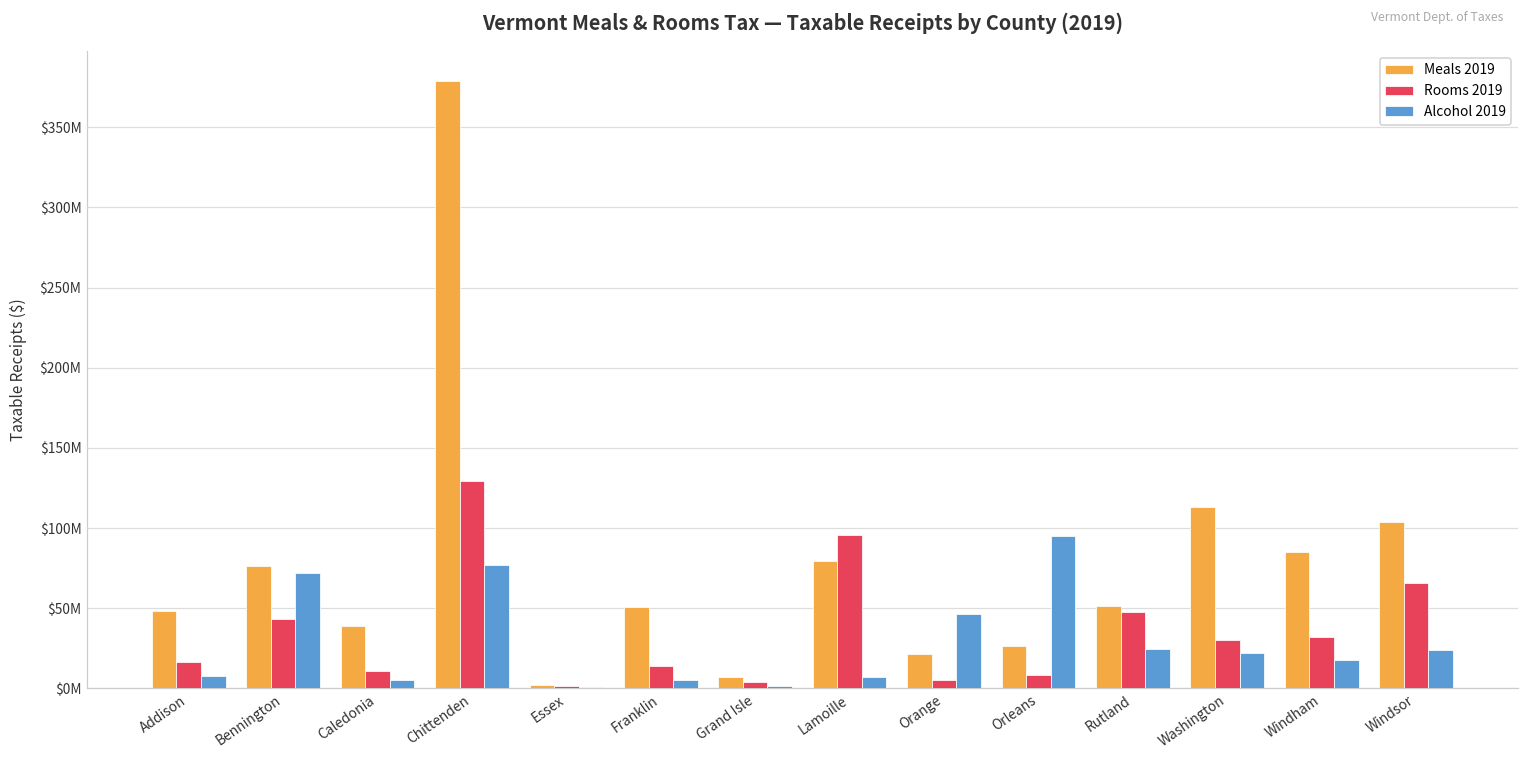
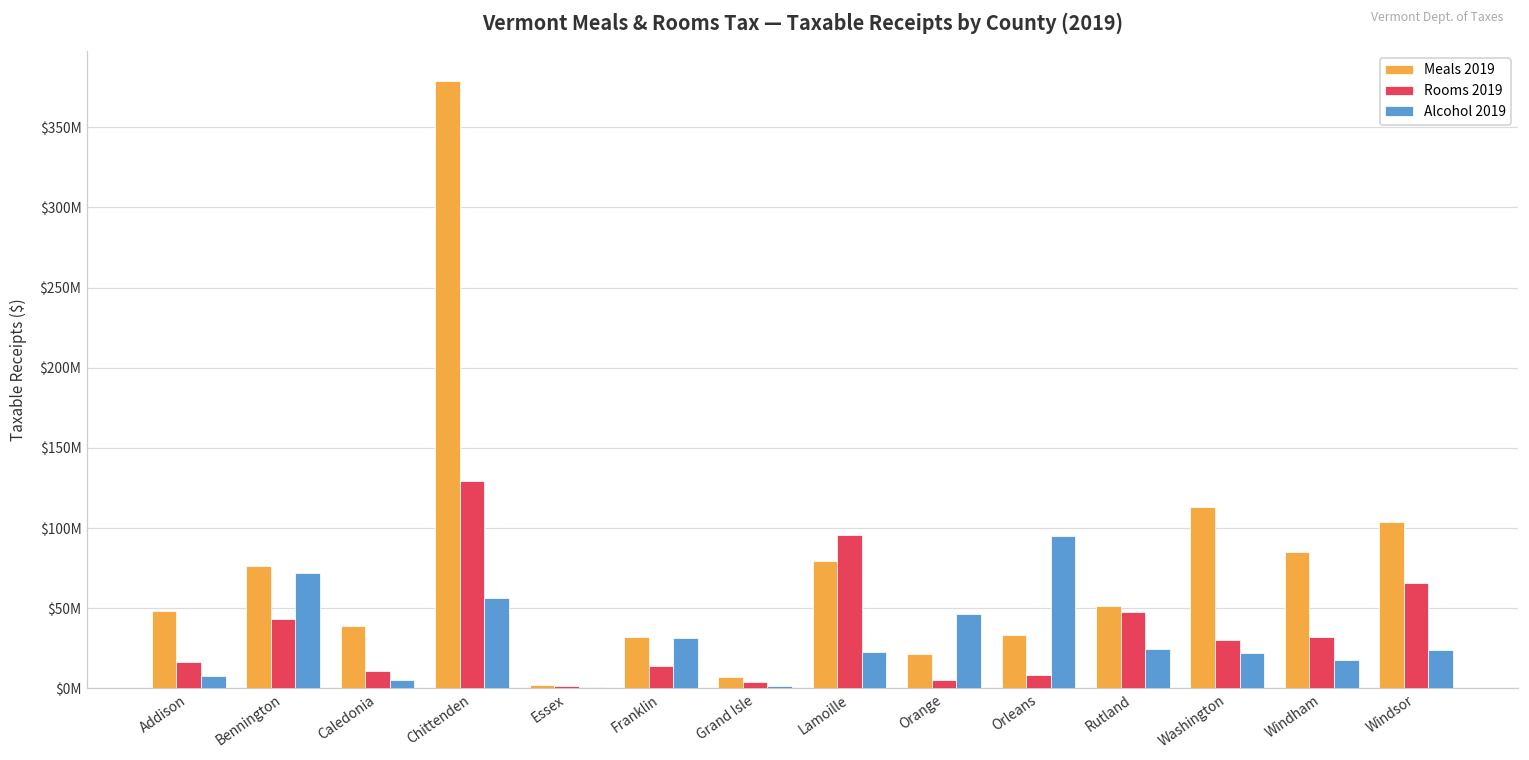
  {
    "Meals 2019": {
      "Addison": "$48000000",
      "Bennington": "$76000000",
      "Caledonia": "$39000000",
      "Chittenden": "$379000000",
      "Essex": "$2000000",
-     "Franklin": "$51000000",
+     "Franklin": "$32000000",
      "Grand Isle": "$7000000",
      "Lamoille": "$80000000",
      "Orange": "$22000000",
-     "Orleans": "$27000000",
+     "Orleans": "$33000000",
      "Rutland": "$51000000",
      "Washington": "$113000000",
      "Windham": "$85000000",
      "Windsor": "$104000000"
    },
    "Rooms 2019": {
      "Addison": "$16000000",
      "Bennington": "$43000000",
      "Caledonia": "$11000000",
      "Chittenden": "$130000000",
      "Franklin": "$14000000",
      "Grand Isle": "$4000000",
      "Lamoille": "$95000000",
      "Orange": "$5000000",
      "Orleans": "$9000000",
      "Rutland": "$48000000",
      "Washington": "$30000000",
      "Windham": "$32000000",
      "Windsor": "$66000000"
    },
    "Alcohol 2019": {
      "Addison": "$8000000",
      "Bennington": "$72000000",
      "Caledonia": "$5000000",
-     "Chittenden": "$77000000",
-     "Franklin": "$5000000",
-     "Lamoille": "$7000000",
+     "Chittenden": "$57000000",
+     "Franklin": "$31000000",
+     "Lamoille": "$22000000",
      "Orange": "$46000000",
      "Orleans": "$95000000",
      "Rutland": "$24000000",
      "Washington": "$22000000",
      "Windham": "$18000000",
      "Windsor": "$24000000"
    }
  }
